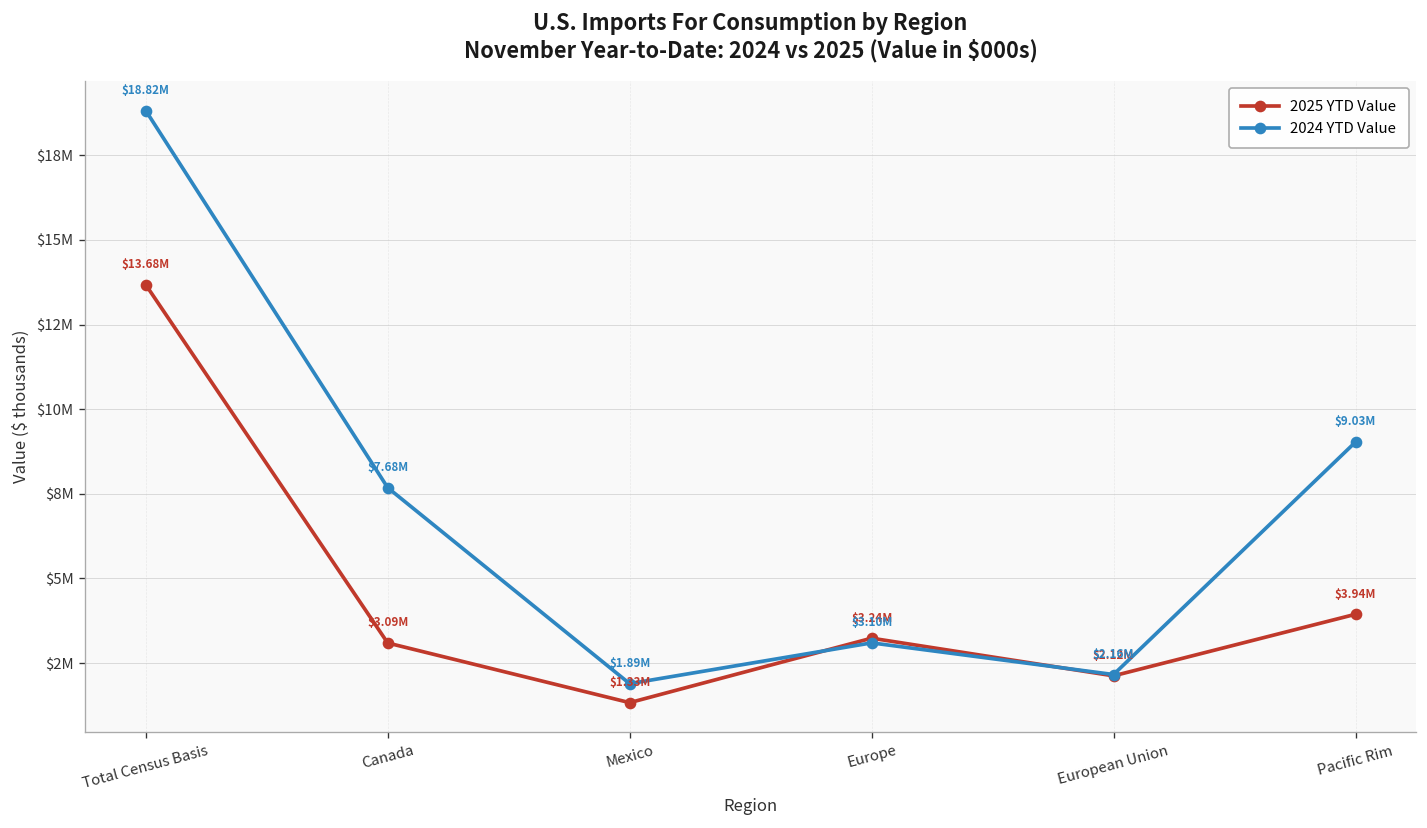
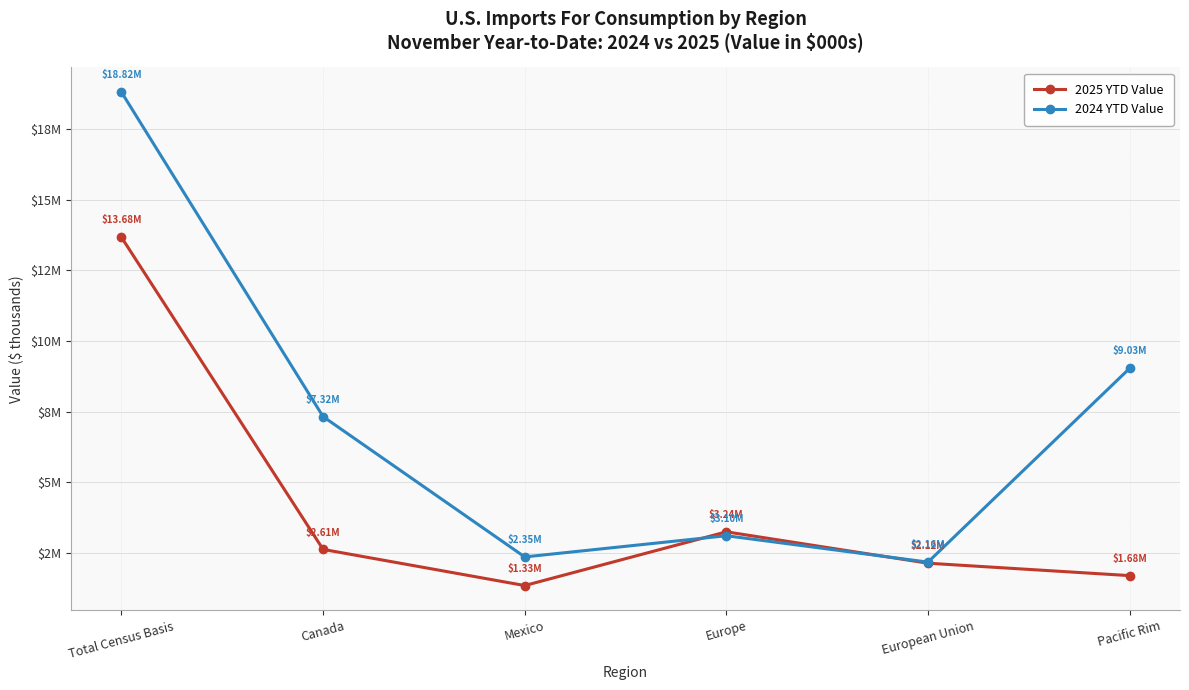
  {
    "2025 YTD Value": {
      "Total Census Basis": "$13.68M",
-     "Canada": "$3.09M",
+     "Canada": "$2.61M",
      "Mexico": "$1.33M",
-     "Pacific Rim": "$3.94M"
+     "Pacific Rim": "$1.68M"
    },
    "2024 YTD Value": {
      "Total Census Basis": "$18.82M",
-     "Canada": "$7.68M",
-     "Mexico": "$1.89M",
+     "Canada": "$7.32M",
+     "Mexico": "$2.35M",
      "Pacific Rim": "$9.03M"
    }
  }
